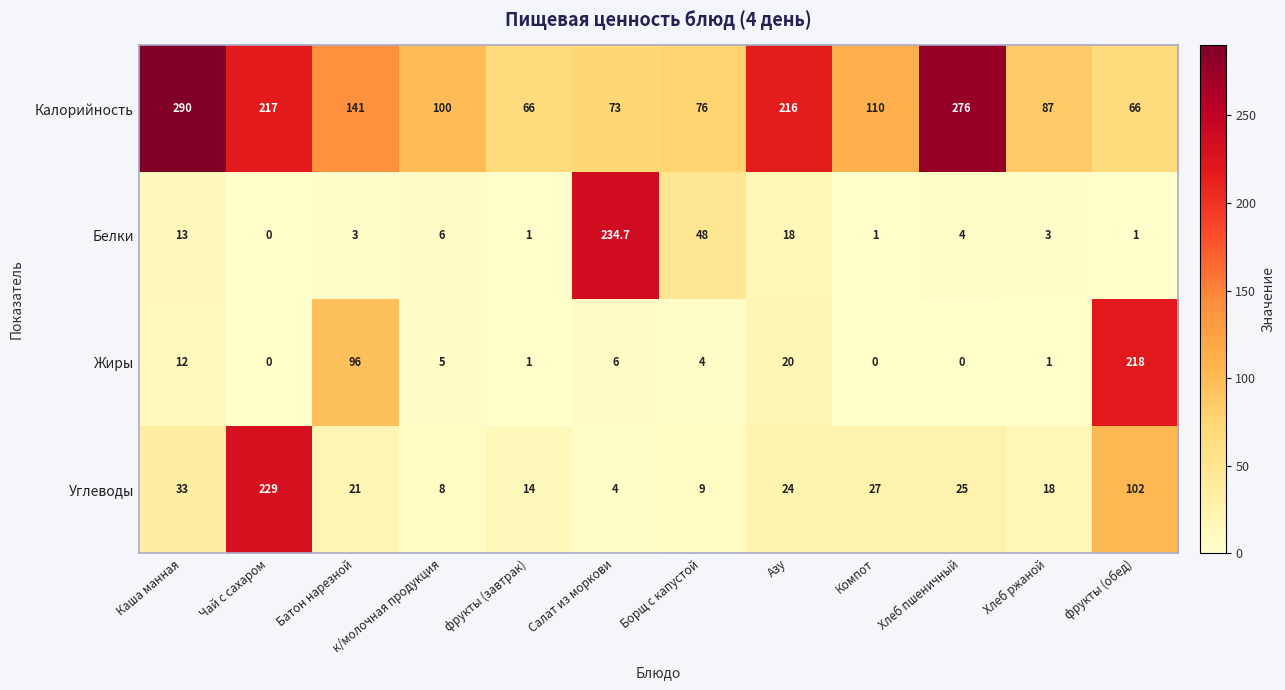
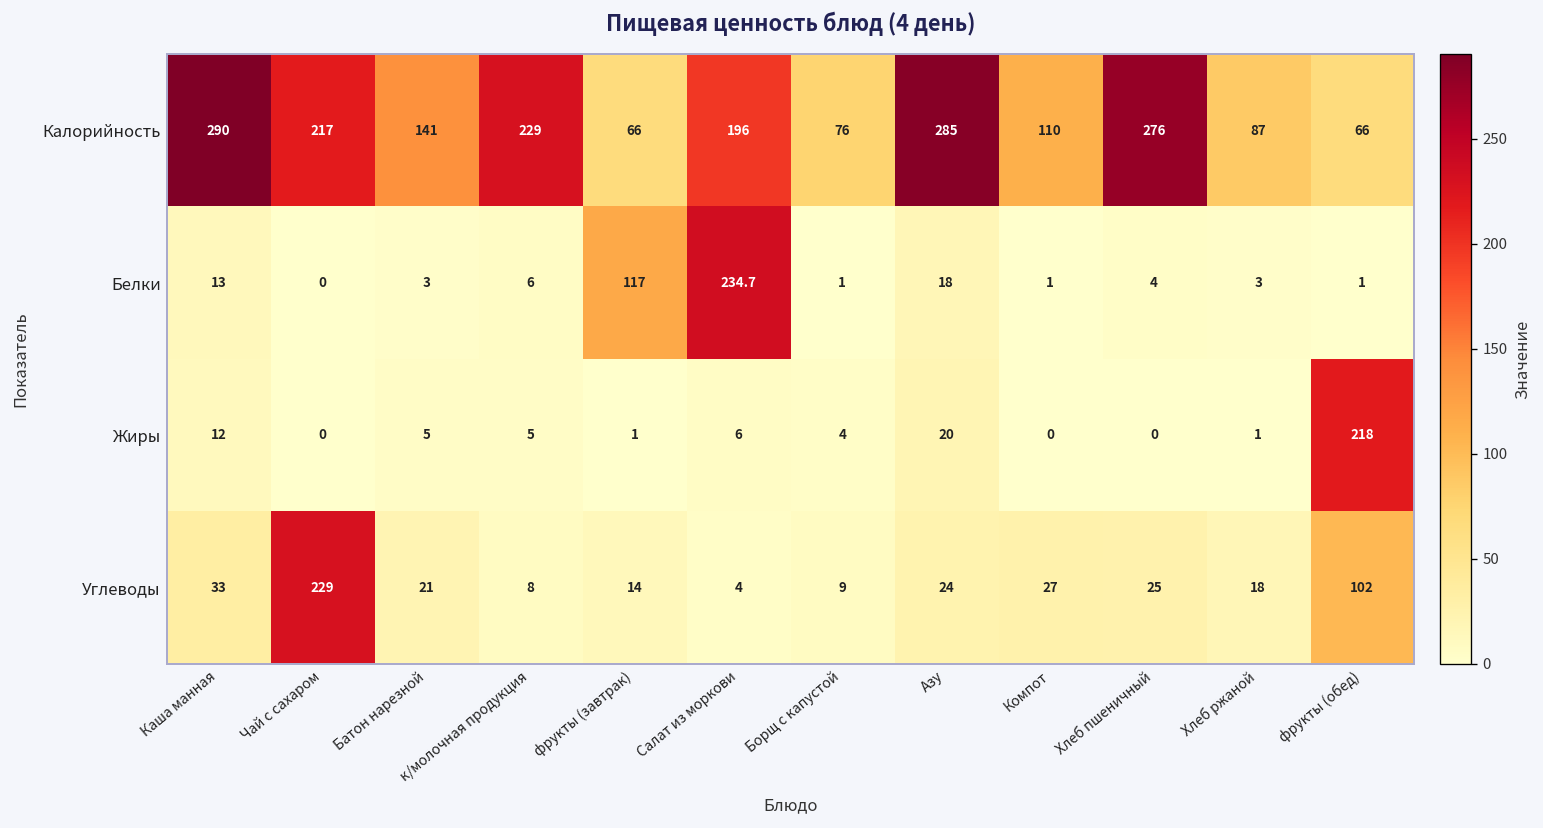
  {
    "Калорийность": {
      "Каша манная": 290,
      "Чай с сахаром": 217,
      "Батон нарезной": 141,
-     "к/молочная продукция": 100,
+     "к/молочная продукция": 229,
      "фрукты (завтрак)": 66,
-     "Салат из моркови": 73,
+     "Салат из моркови": 196,
      "Борщ с капустой": 76,
-     "Азу": 216,
+     "Азу": 285,
      "Компот": 110,
      "Хлеб пшеничный": 276,
      "Хлеб ржаной": 87,
      "фрукты (обед)": 66
    },
    "Белки": {
      "Каша манная": 13,
      "Чай с сахаром": 0,
      "Батон нарезной": 3,
      "к/молочная продукция": 6,
-     "фрукты (завтрак)": 1,
+     "фрукты (завтрак)": 117,
      "Салат из моркови": 234.7,
-     "Борщ с капустой": 48,
+     "Борщ с капустой": 1,
      "Азу": 18,
      "Компот": 1,
      "Хлеб пшеничный": 4,
      "Хлеб ржаной": 3,
      "фрукты (обед)": 1
    },
    "Жиры": {
      "Каша манная": 12,
      "Чай с сахаром": 0,
-     "Батон нарезной": 96,
+     "Батон нарезной": 5,
      "к/молочная продукция": 5,
      "фрукты (завтрак)": 1,
      "Салат из моркови": 6,
      "Борщ с капустой": 4,
      "Азу": 20,
      "Компот": 0,
      "Хлеб пшеничный": 0,
      "Хлеб ржаной": 1,
      "фрукты (обед)": 218
    },
    "Углеводы": {
      "Каша манная": 33,
      "Чай с сахаром": 229,
      "Батон нарезной": 21,
      "к/молочная продукция": 8,
      "фрукты (завтрак)": 14,
      "Салат из моркови": 4,
      "Борщ с капустой": 9,
      "Азу": 24,
      "Компот": 27,
      "Хлеб пшеничный": 25,
      "Хлеб ржаной": 18,
      "фрукты (обед)": 102
    }
  }
